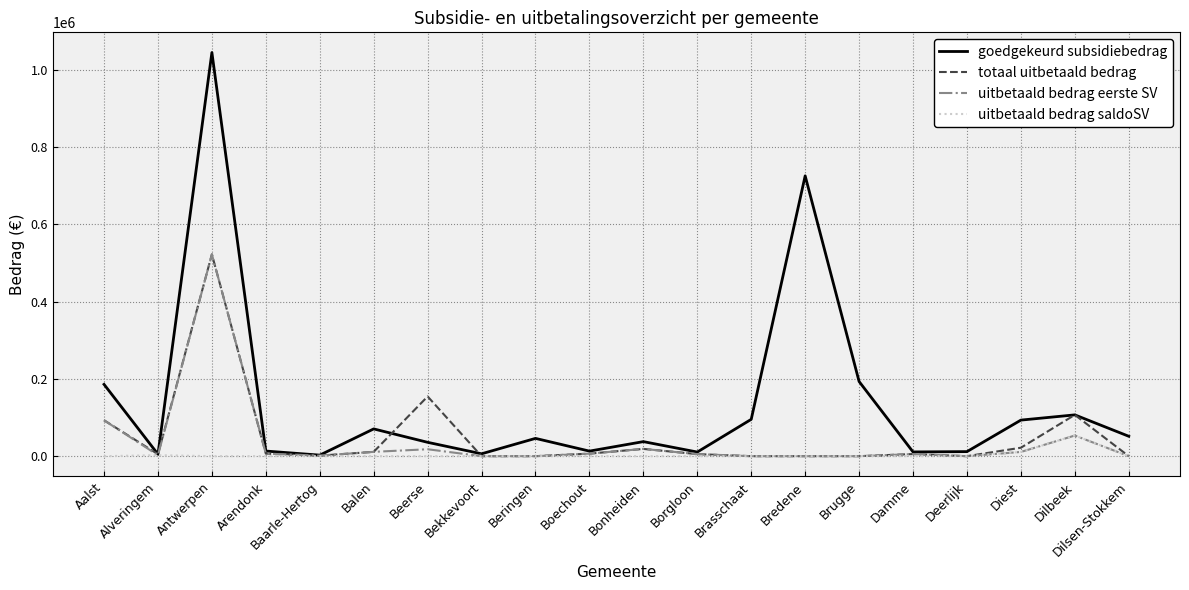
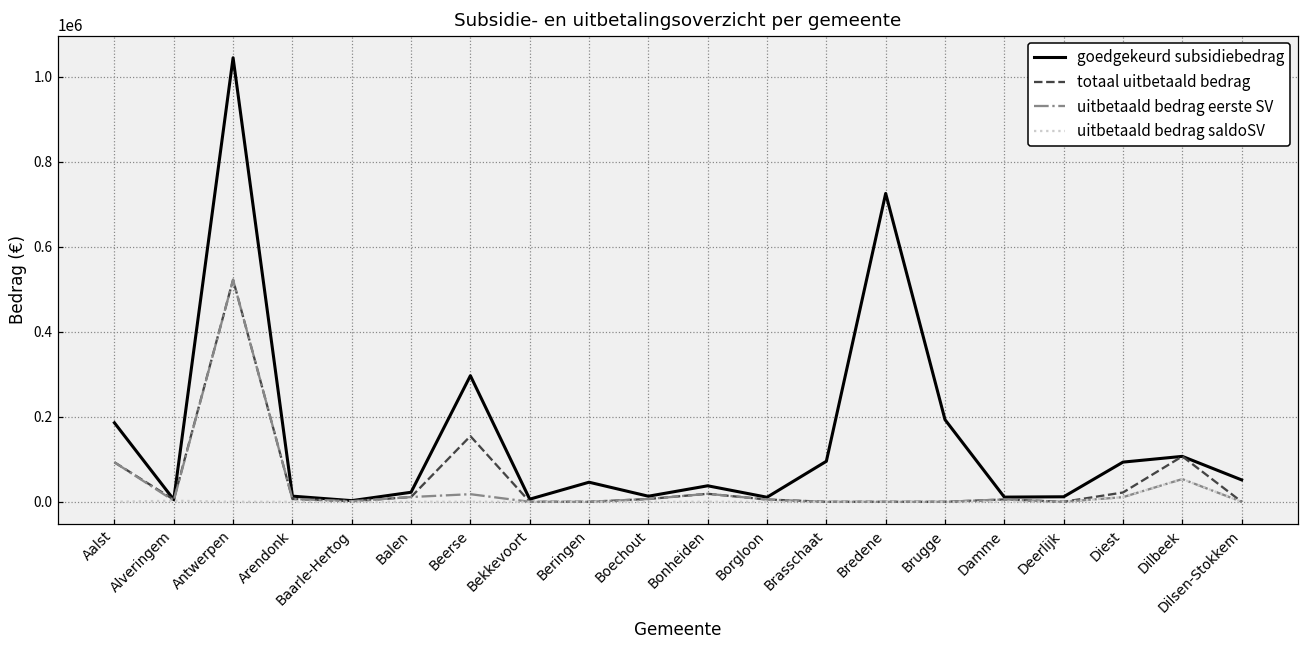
  {
    "goedgekeurd subsidiebedrag": {
      "Aalst": 190000,
      "Antwerpen": 1040000,
      "Arendonk": 10000,
-     "Balen": 70000,
-     "Beerse": 40000,
+     "Balen": 20000,
+     "Beerse": 300000,
      "Beringen": 50000,
      "Bonheiden": 40000,
      "Brasschaat": 100000,
      "Bredene": 730000,
      "Brugge": 190000,
      "Deerlijk": 10000,
      "Diest": 90000,
      "Dilsen-Stokkem": 50000
    },
    "totaal uitbetaald bedrag": {
      "Beerse": 150000,
      "Diest": 20000
    },
    "uitbetaald bedrag eerste SV": {
      "Beerse": 20000
    },
    "uitbetaald bedrag saldoSV": {
      "Aalst": 0,
      "Antwerpen": 0,
      "Arendonk": 0,
      "Balen": 0,
      "Beerse": 0,
      "Boechout": 0,
      "Bonheiden": 0
    }
  }
